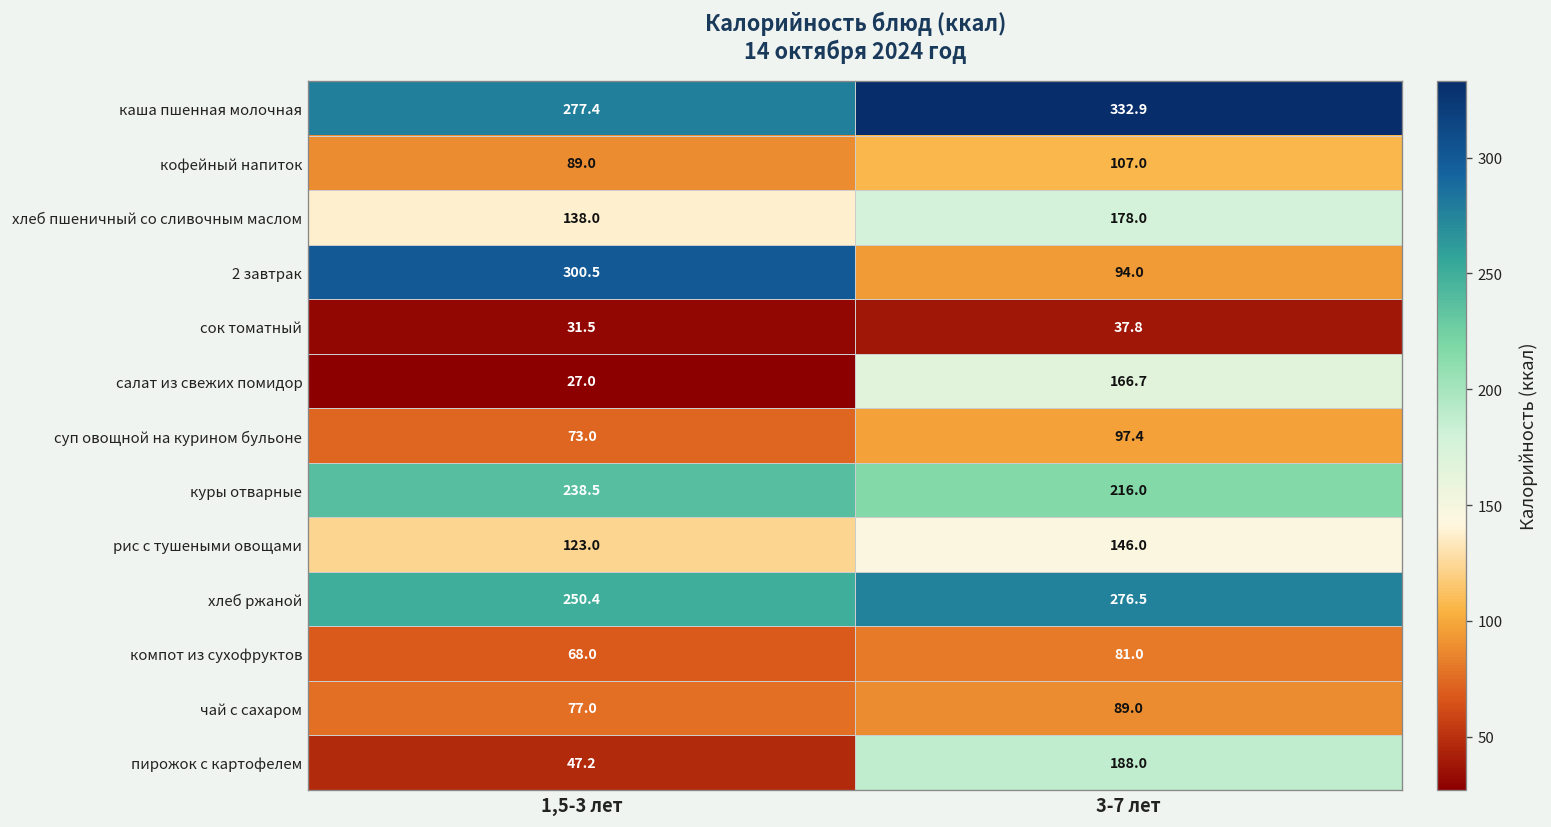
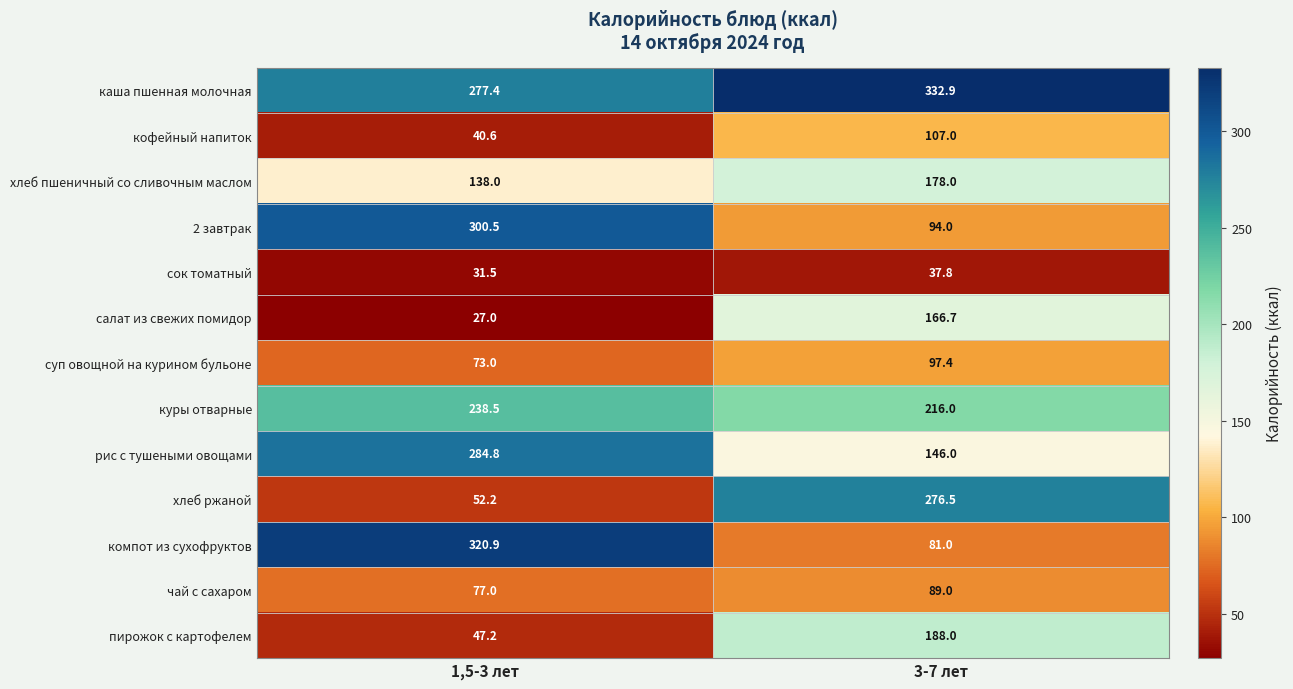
  {
    "каша пшенная молочная": {
      "1,5-3 лет": 277.4,
      "3-7 лет": 332.9
    },
    "кофейный напиток": {
-     "1,5-3 лет": 89.0,
+     "1,5-3 лет": 40.6,
      "3-7 лет": 107.0
    },
    "хлеб пшеничный со сливочным маслом": {
      "1,5-3 лет": 138.0,
      "3-7 лет": 178.0
    },
    "2 завтрак": {
      "1,5-3 лет": 300.5,
      "3-7 лет": 94.0
    },
    "сок томатный": {
      "1,5-3 лет": 31.5,
      "3-7 лет": 37.8
    },
    "салат из свежих помидор": {
      "1,5-3 лет": 27.0,
      "3-7 лет": 166.7
    },
    "суп овощной на курином бульоне": {
      "1,5-3 лет": 73.0,
      "3-7 лет": 97.4
    },
    "куры отварные": {
      "1,5-3 лет": 238.5,
      "3-7 лет": 216.0
    },
    "рис с тушеными овощами": {
-     "1,5-3 лет": 123.0,
+     "1,5-3 лет": 284.8,
      "3-7 лет": 146.0
    },
    "хлеб ржаной": {
-     "1,5-3 лет": 250.4,
+     "1,5-3 лет": 52.2,
      "3-7 лет": 276.5
    },
    "компот из сухофруктов": {
-     "1,5-3 лет": 68.0,
+     "1,5-3 лет": 320.9,
      "3-7 лет": 81.0
    },
    "чай с сахаром": {
      "1,5-3 лет": 77.0,
      "3-7 лет": 89.0
    },
    "пирожок с картофелем": {
      "1,5-3 лет": 47.2,
      "3-7 лет": 188.0
    }
  }
